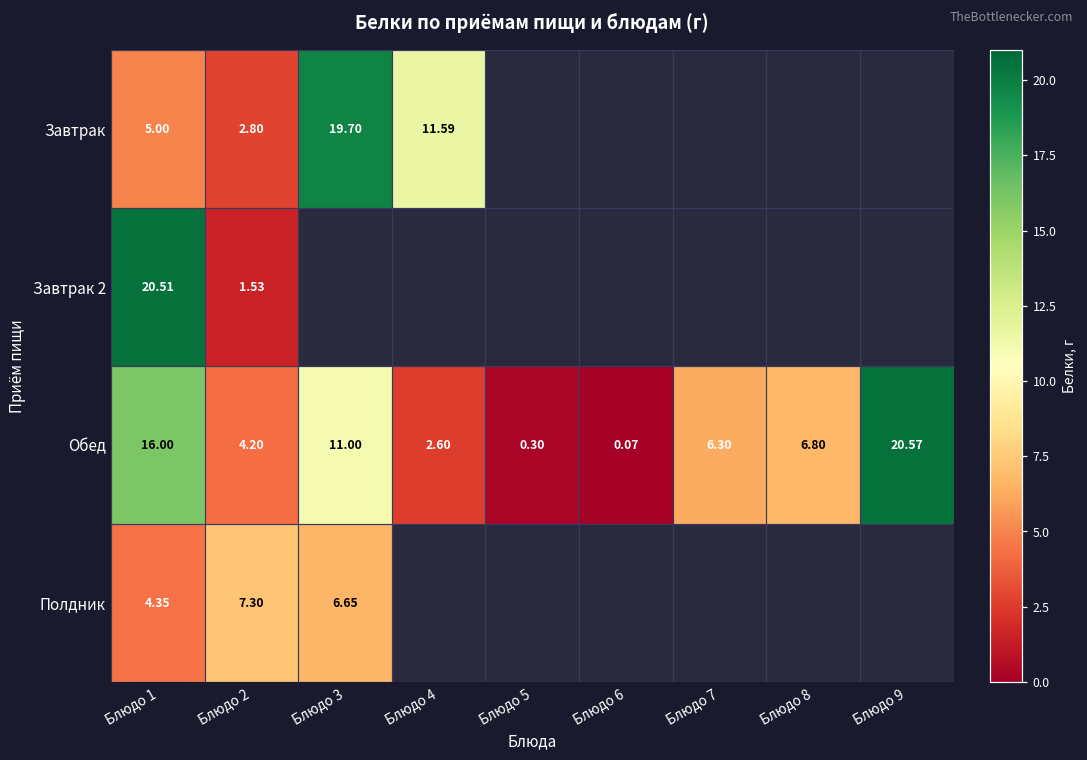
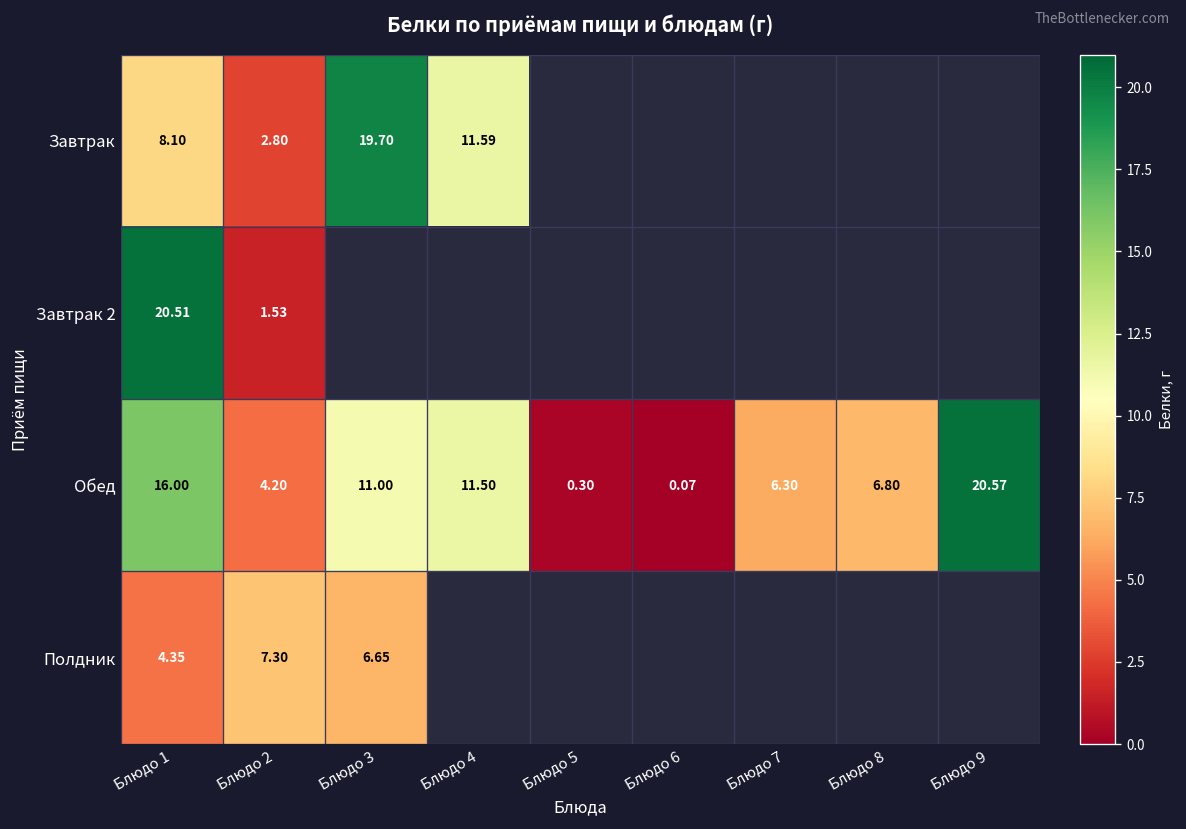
  {
    "Завтрак": {
-     "Блюдо 1": 5.00,
+     "Блюдо 1": 8.10,
      "Блюдо 2": 2.80,
      "Блюдо 3": 19.70,
      "Блюдо 4": 11.59
    },
    "Завтрак 2": {
      "Блюдо 1": 20.51,
      "Блюдо 2": 1.53
    },
    "Обед": {
      "Блюдо 1": 16.00,
      "Блюдо 2": 4.20,
      "Блюдо 3": 11.00,
-     "Блюдо 4": 2.60,
+     "Блюдо 4": 11.50,
      "Блюдо 5": 0.30,
      "Блюдо 6": 0.07,
      "Блюдо 7": 6.30,
      "Блюдо 8": 6.80,
      "Блюдо 9": 20.57
    },
    "Полдник": {
      "Блюдо 1": 4.35,
      "Блюдо 2": 7.30,
      "Блюдо 3": 6.65
    }
  }
